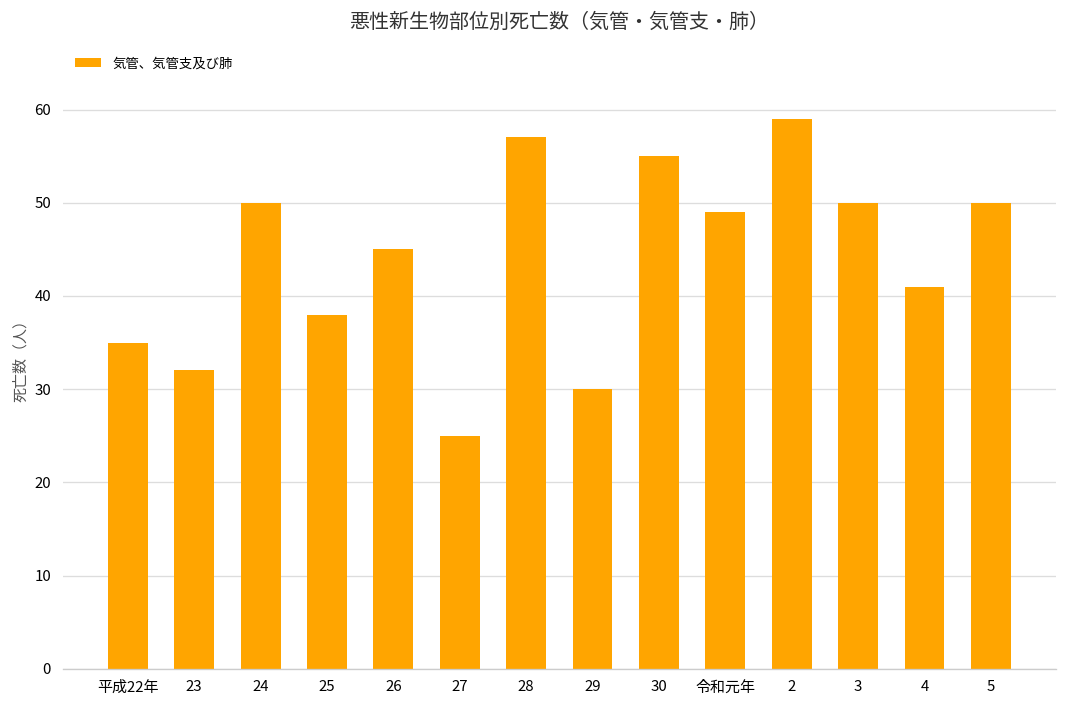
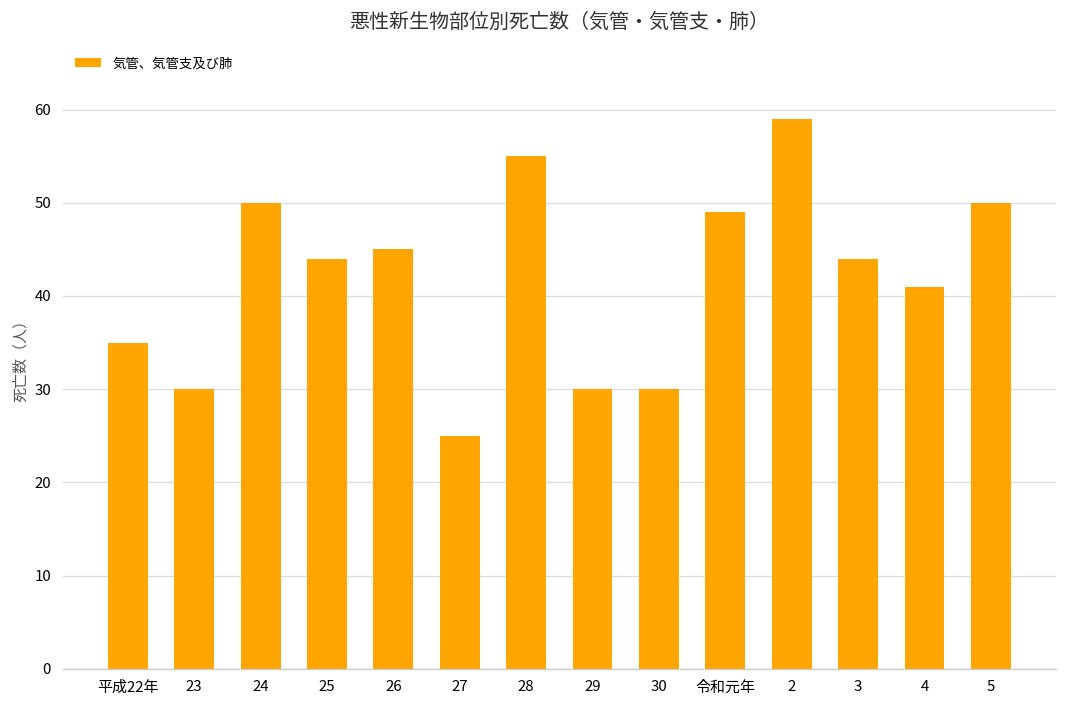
  {
    "平成22年": 35,
-   "23": 32,
+   "23": 30,
    "24": 50,
-   "25": 38,
+   "25": 44,
    "26": 45,
    "27": 25,
-   "28": 57,
+   "28": 55,
    "29": 30,
-   "30": 55,
+   "30": 30,
    "令和元年": 49,
    "2": 59,
-   "3": 50,
+   "3": 44,
    "4": 41,
    "5": 50
  }
